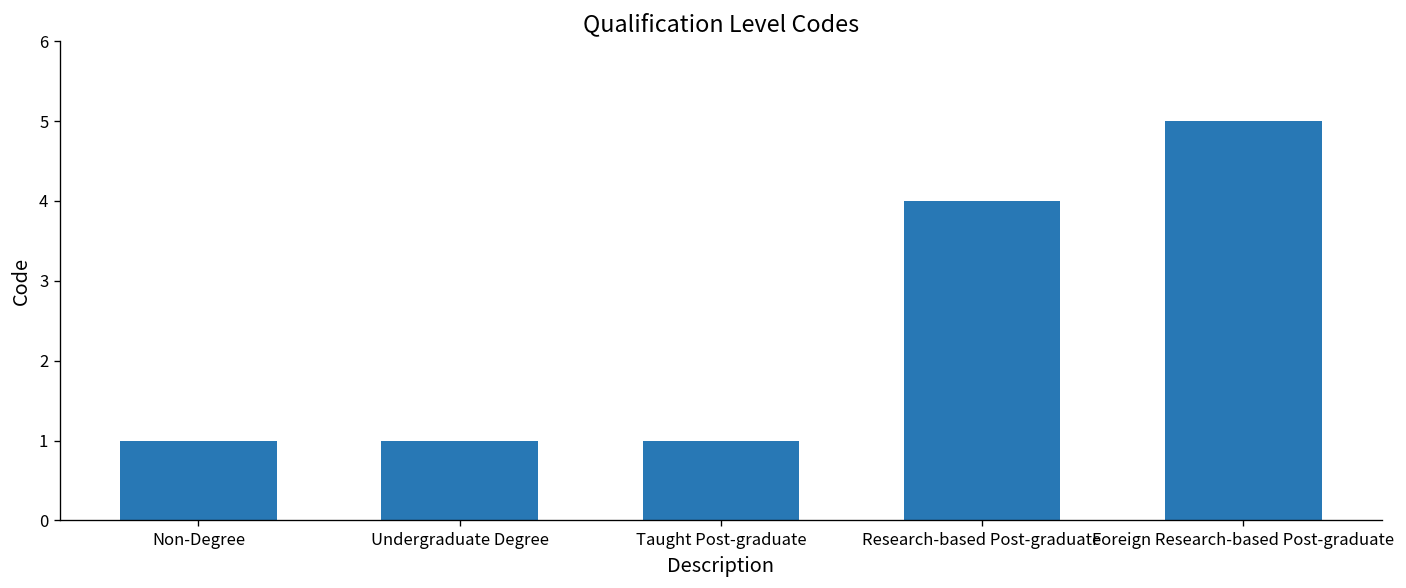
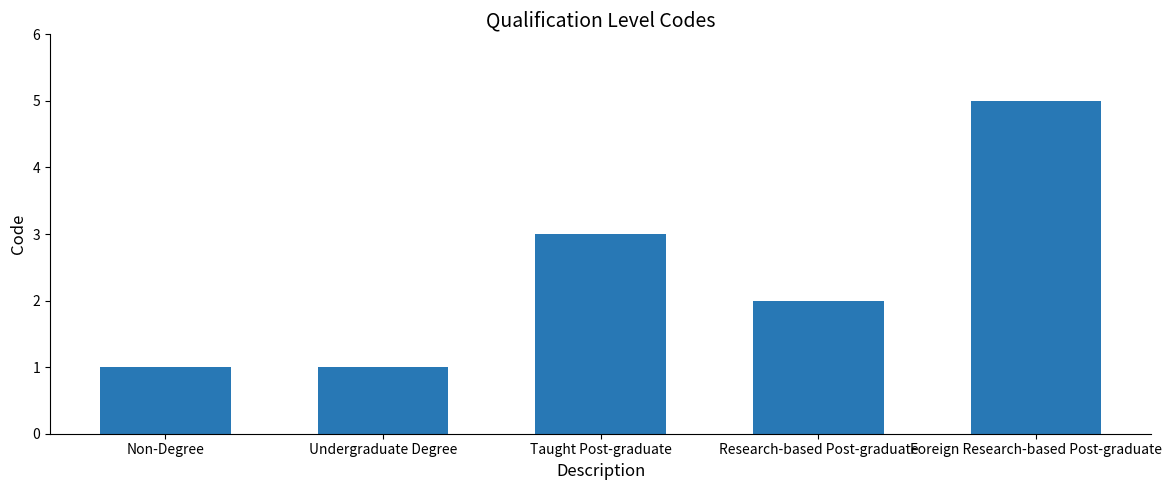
  {
    "Non-Degree": 1,
    "Undergraduate Degree": 1,
-   "Taught Post-graduate": 1,
-   "Research-based Post-graduate": 4,
+   "Taught Post-graduate": 3,
+   "Research-based Post-graduate": 2,
    "Foreign Research-based Post-graduate": 5
  }
